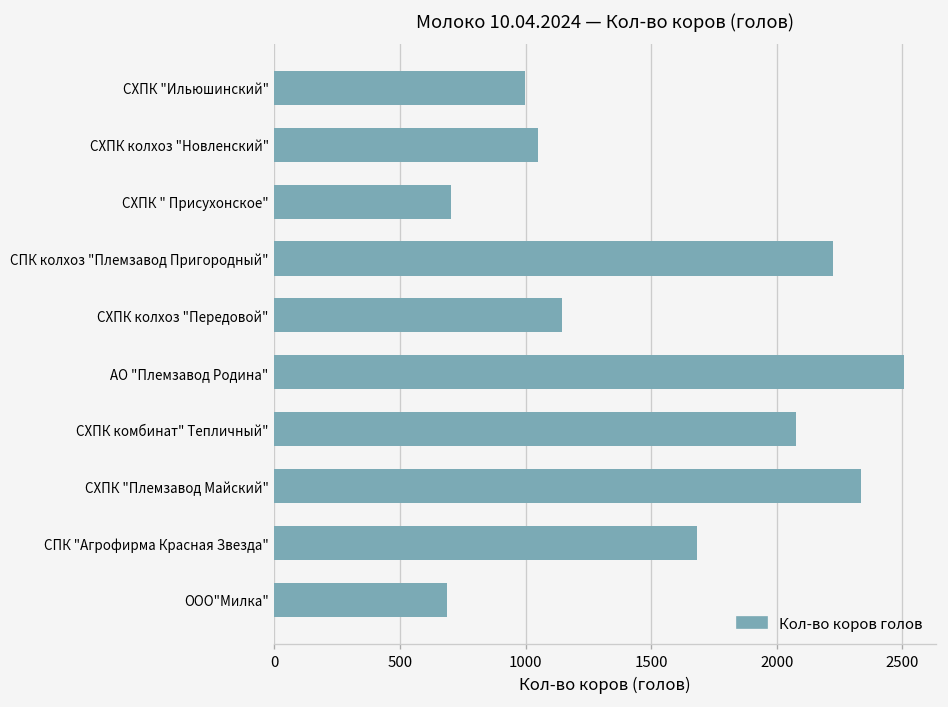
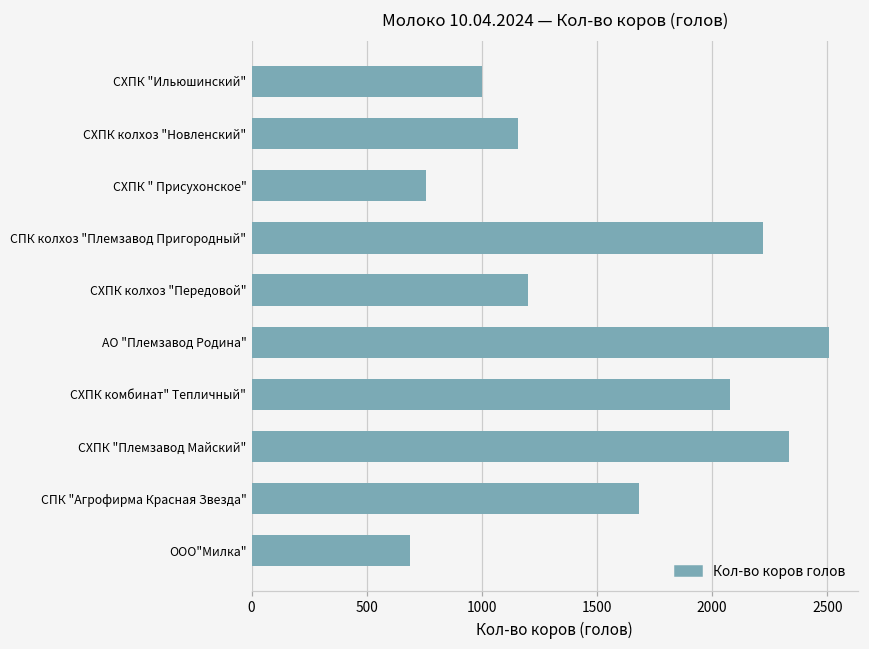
  {
    "СХПК \"Ильюшинский\"": 1000,
-   "СХПК колхоз \"Новленский\"": 1050,
-   "СХПК \" Присухонское\"": 700,
+   "СХПК колхоз \"Новленский\"": 1160,
+   "СХПК \" Присухонское\"": 760,
    "СПК колхоз \"Племзавод Пригородный\"": 2220,
-   "СХПК колхоз \"Передовой\"": 1150,
+   "СХПК колхоз \"Передовой\"": 1200,
    "АО \"Племзавод Родина\"": 2510,
    "СХПК комбинат\" Тепличный\"": 2080,
    "СХПК \"Племзавод Майский\"": 2330,
    "СПК \"Агрофирма Красная Звезда\"": 1680,
    "ООО\"Милка\"": 690
  }
